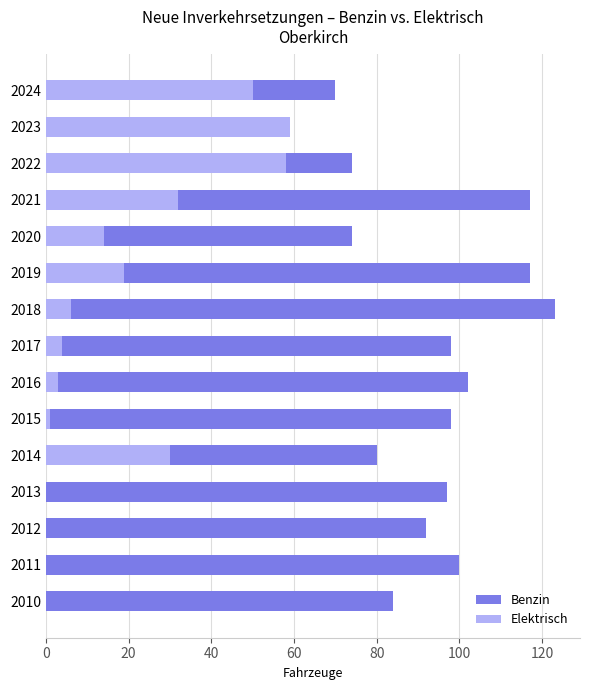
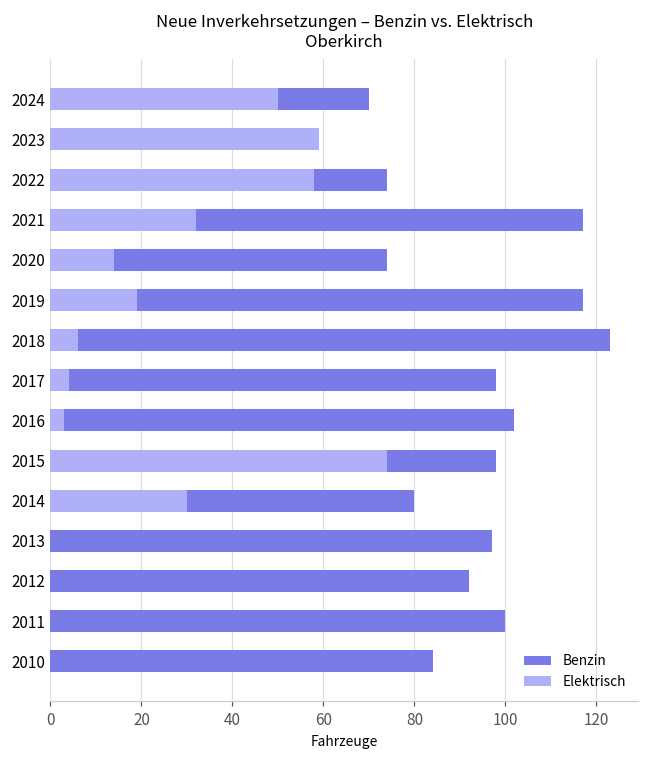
  {
    "Benzin": {
      "2024": 70,
      "2022": 74,
      "2021": 117,
      "2020": 74,
      "2019": 117,
      "2018": 123,
      "2017": 98,
      "2016": 102,
      "2015": 98,
      "2014": 80,
      "2013": 97,
      "2012": 92,
      "2011": 100,
      "2010": 84
    },
    "Elektrisch": {
      "2023": 59,
-     "2015": 1,
+     "2015": 74,
      "2013": 0,
      "2012": 0,
      "2011": 0,
      "2010": 0
    }
  }
